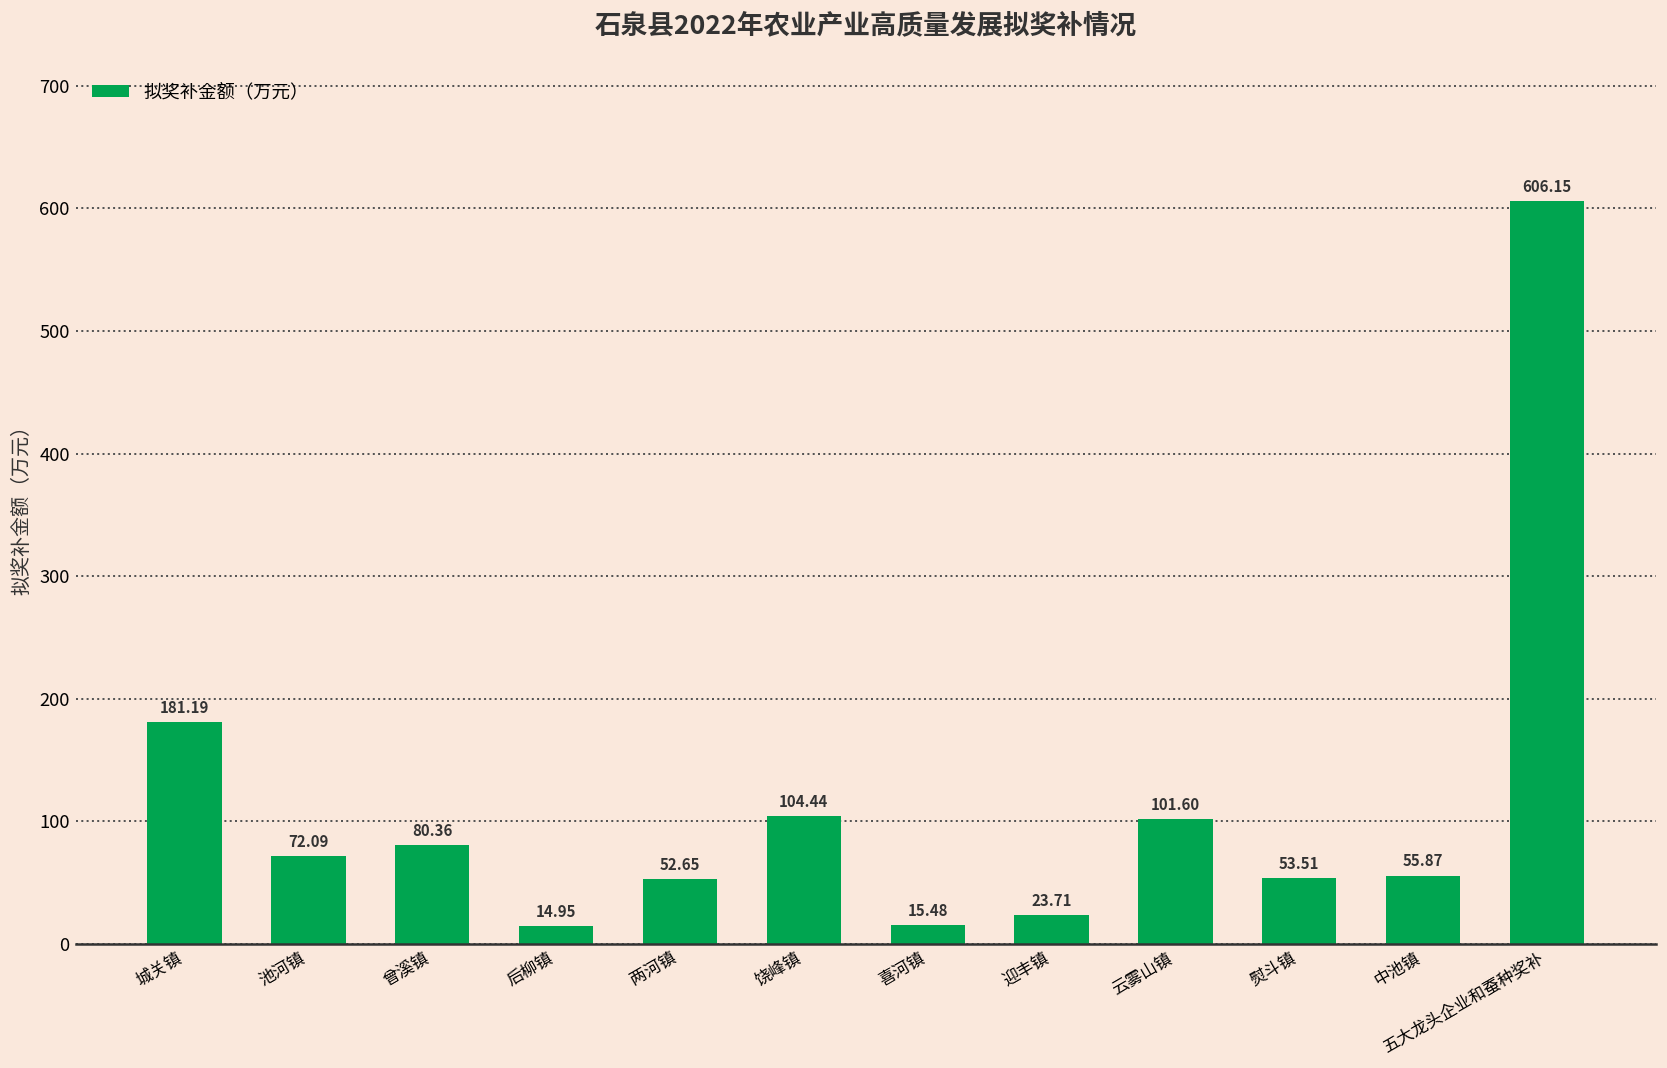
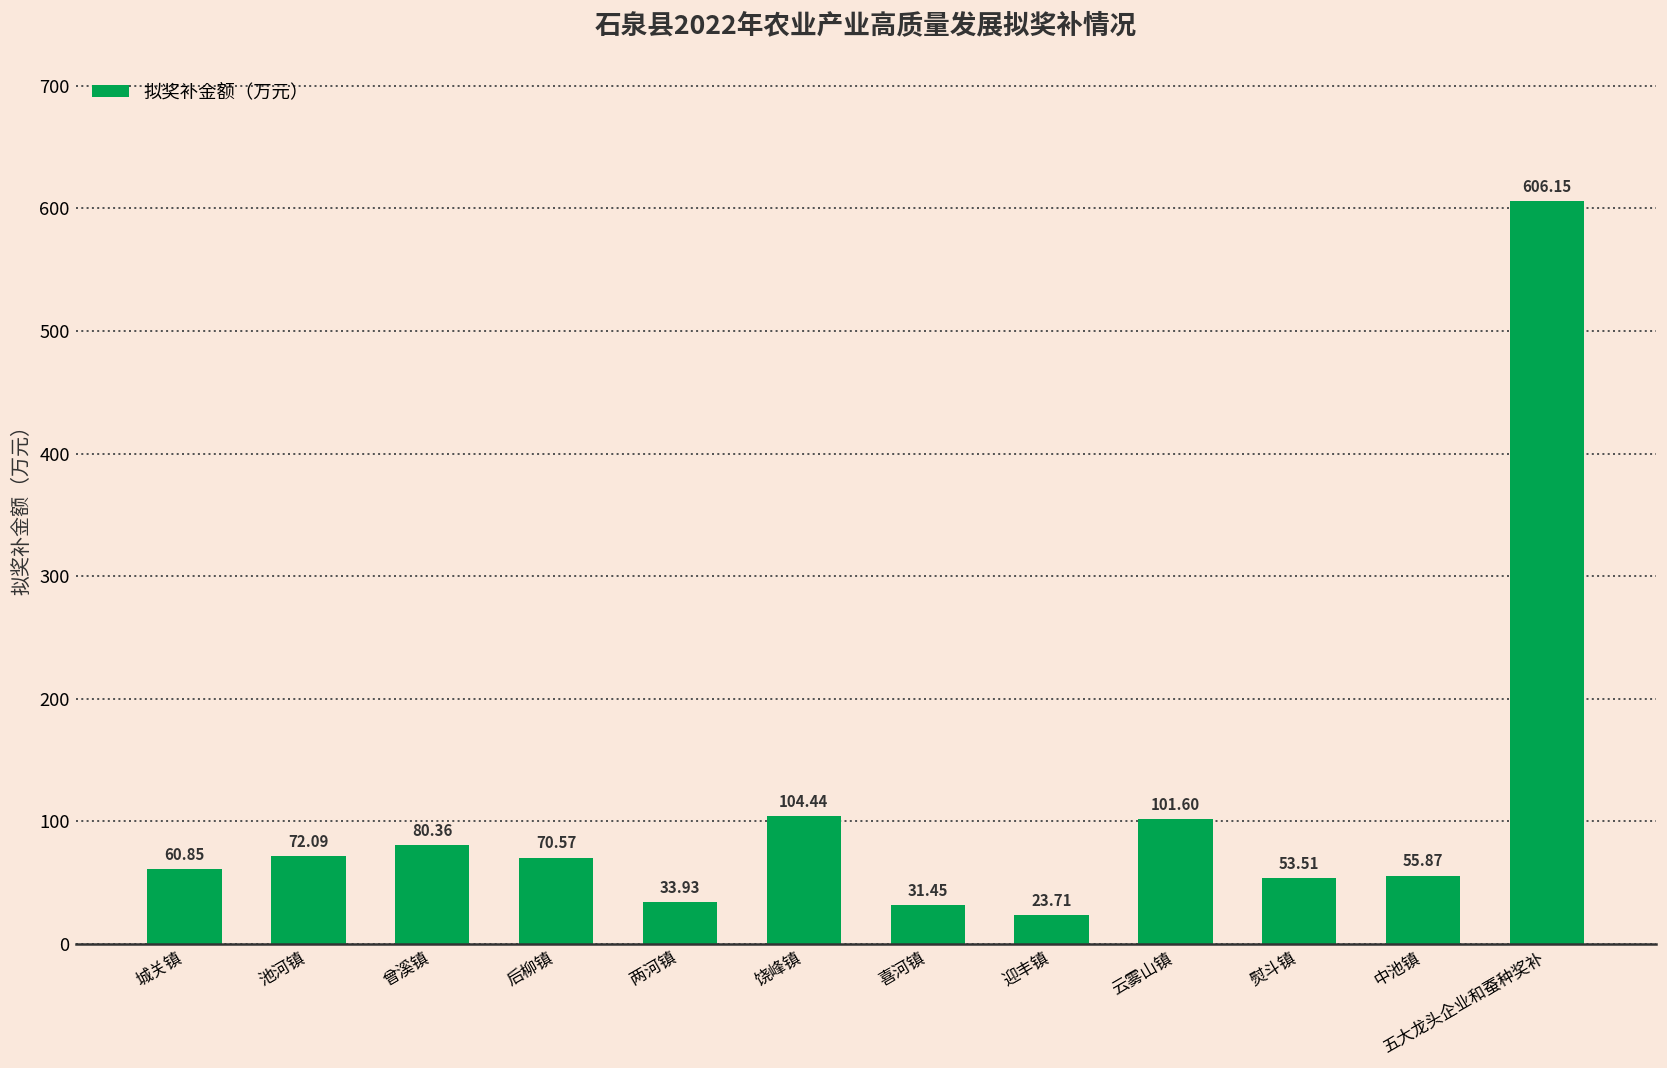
  {
-   "城关镇": 181.19,
+   "城关镇": 60.85,
    "池河镇": 72.09,
    "曾溪镇": 80.36,
-   "后柳镇": 14.95,
-   "两河镇": 52.65,
+   "后柳镇": 70.57,
+   "两河镇": 33.93,
    "饶峰镇": 104.44,
-   "喜河镇": 15.48,
+   "喜河镇": 31.45,
    "迎丰镇": 23.71,
    "云雾山镇": 101.60,
    "熨斗镇": 53.51,
    "中池镇": 55.87,
    "五大龙头企业和蚕种奖补": 606.15
  }
